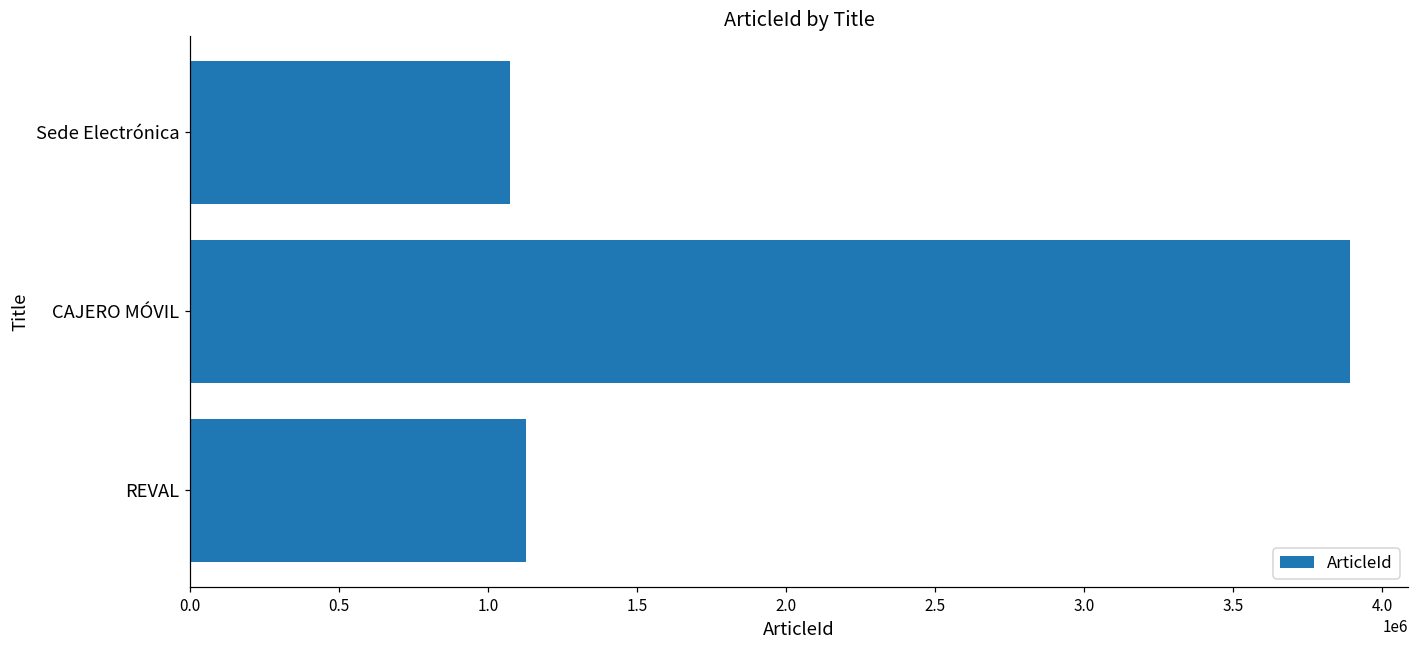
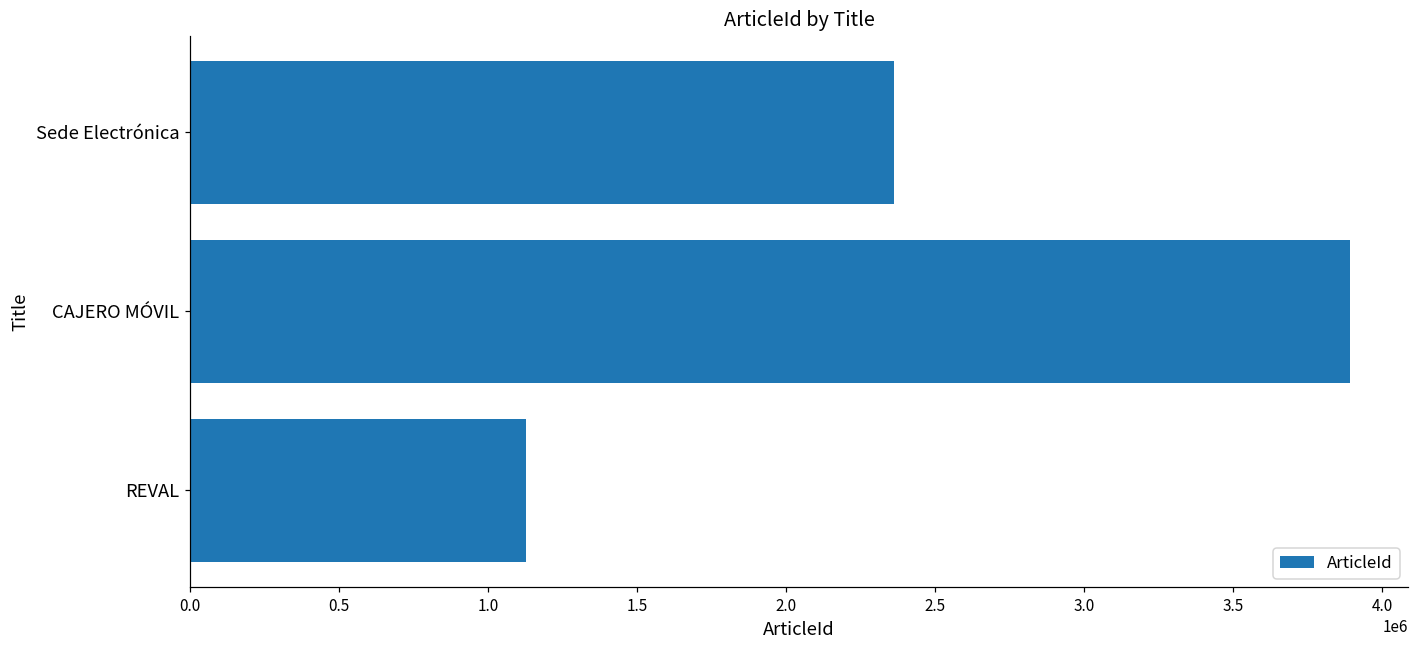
  {
-   "Sede Electrónica": 1080000,
+   "Sede Electrónica": 2360000,
    "CAJERO MÓVIL": 3890000,
    "REVAL": 1130000
  }
